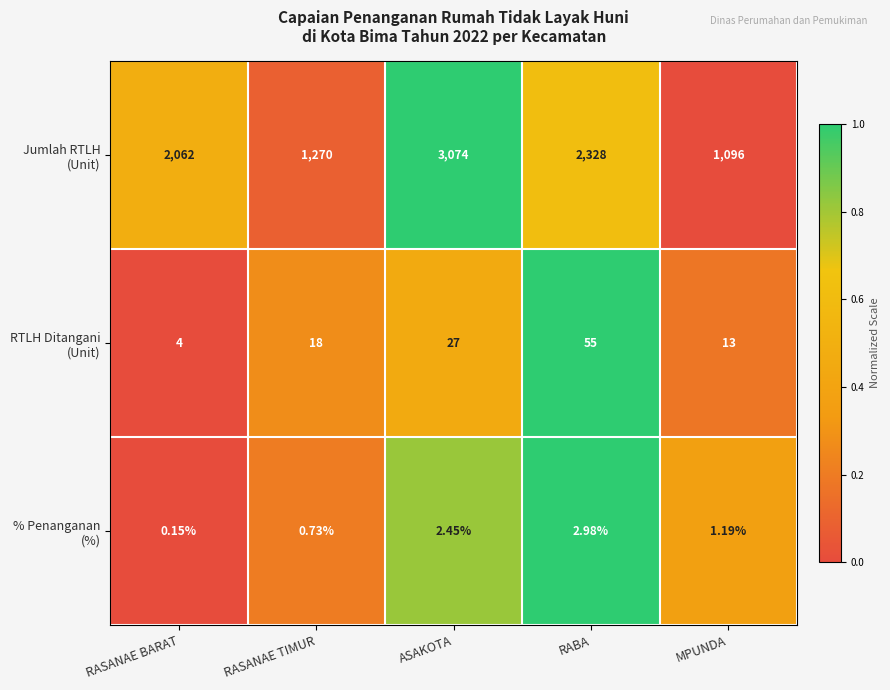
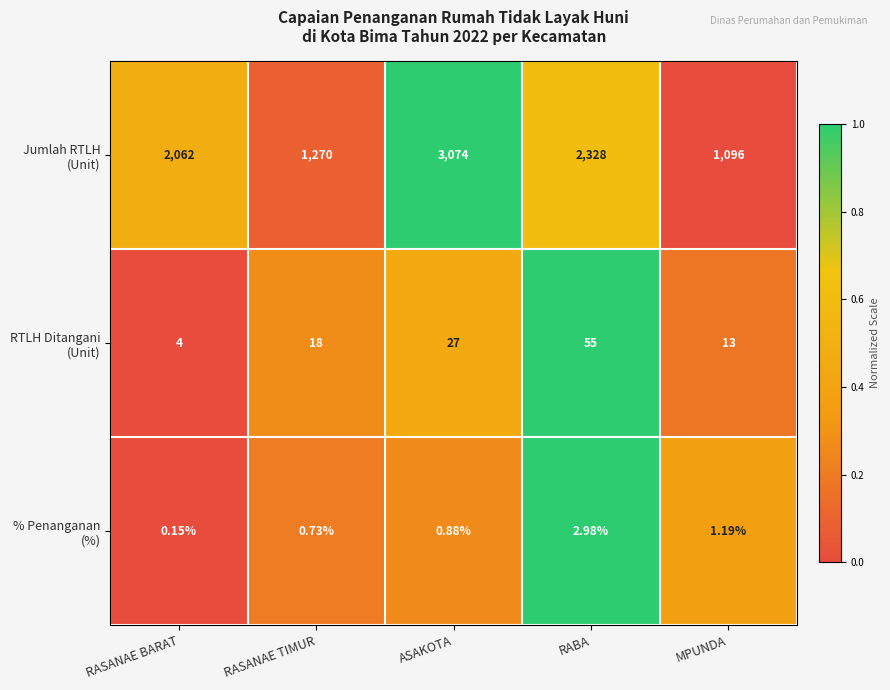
  {
    "Jumlah RTLH (Unit)": {
      "RASANAE BARAT": "2,062",
      "RASANAE TIMUR": "1,270",
      "ASAKOTA": "3,074",
      "RABA": "2,328",
      "MPUNDA": "1,096"
    },
    "RTLH Ditangani (Unit)": {
      "RASANAE BARAT": "4",
      "RASANAE TIMUR": "18",
      "ASAKOTA": "27",
      "RABA": "55",
      "MPUNDA": "13"
    },
    "% Penanganan (%)": {
      "RASANAE BARAT": "0.15%",
      "RASANAE TIMUR": "0.73%",
-     "ASAKOTA": "2.45%",
+     "ASAKOTA": "0.88%",
      "RABA": "2.98%",
      "MPUNDA": "1.19%"
    }
  }
